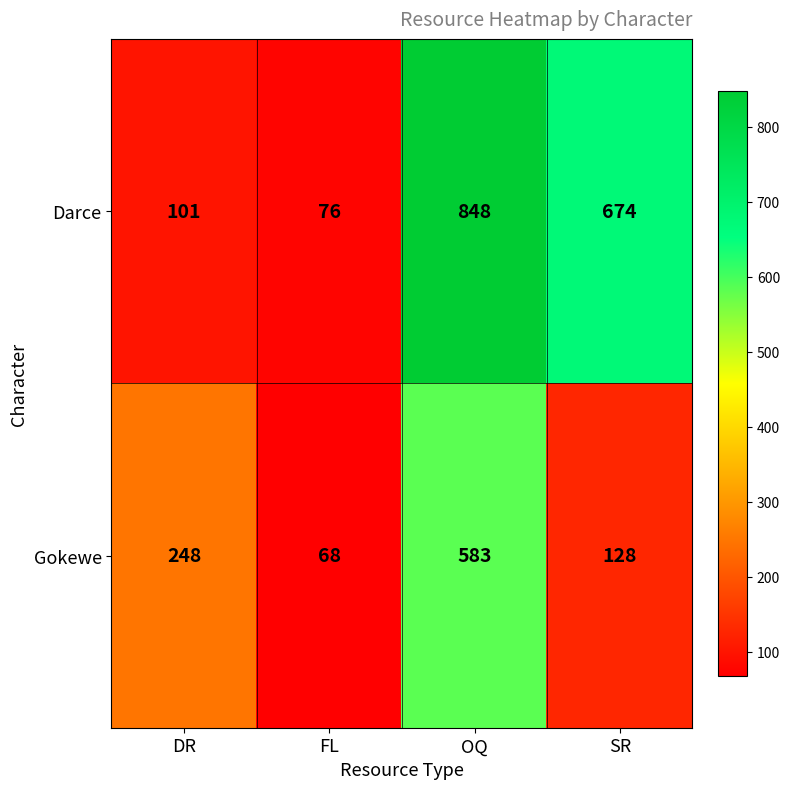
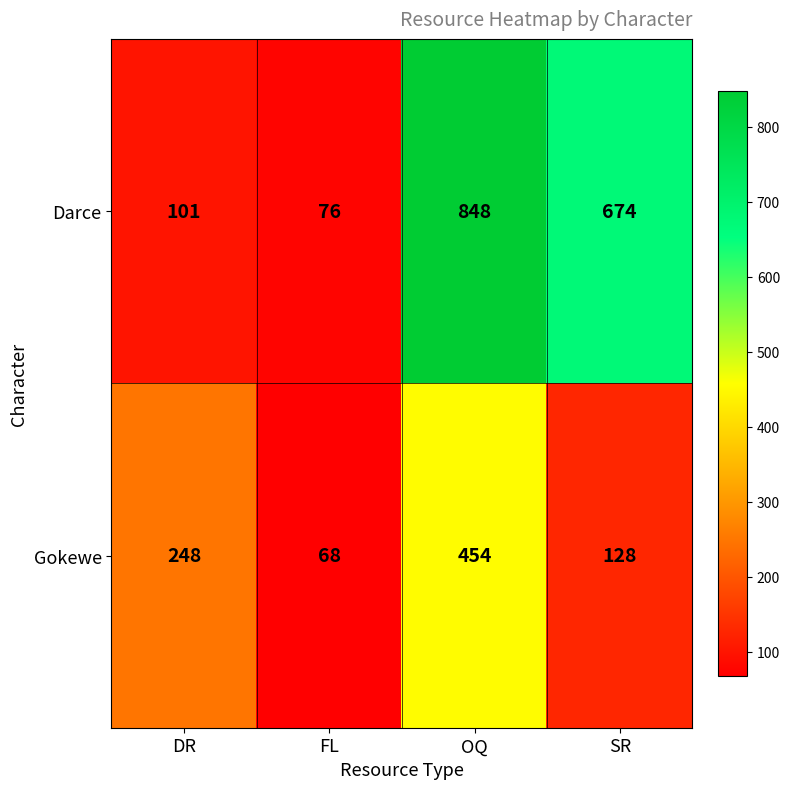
  {
    "Darce": {
      "DR": 101,
      "FL": 76,
      "OQ": 848,
      "SR": 674
    },
    "Gokewe": {
      "DR": 248,
      "FL": 68,
-     "OQ": 583,
+     "OQ": 454,
      "SR": 128
    }
  }
